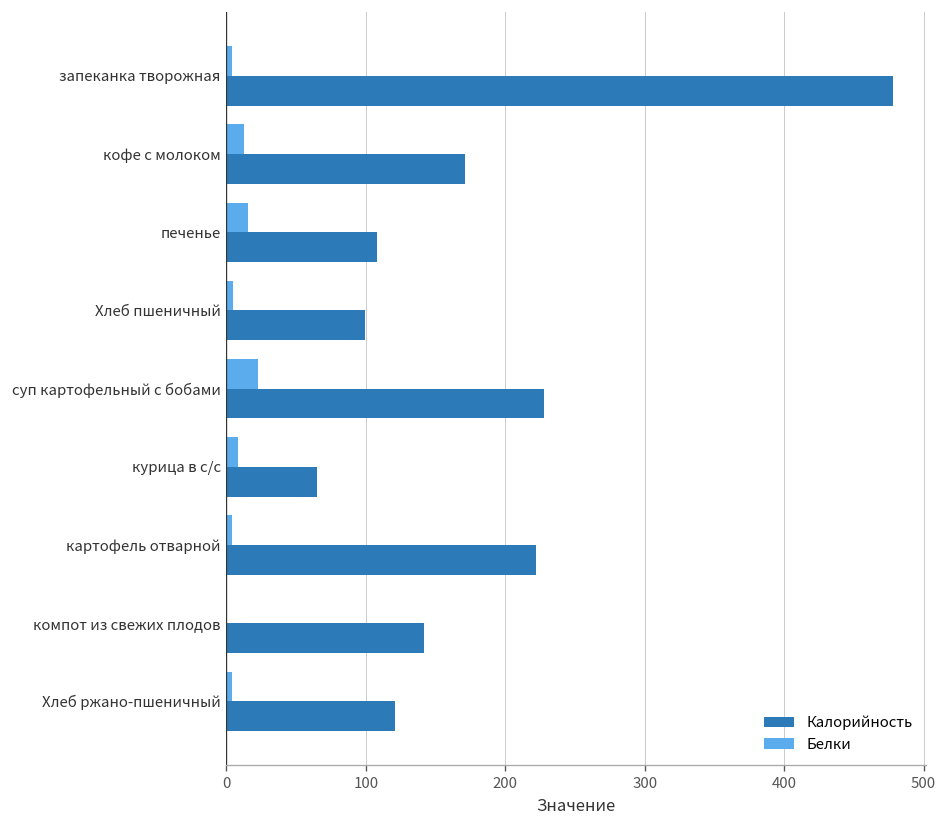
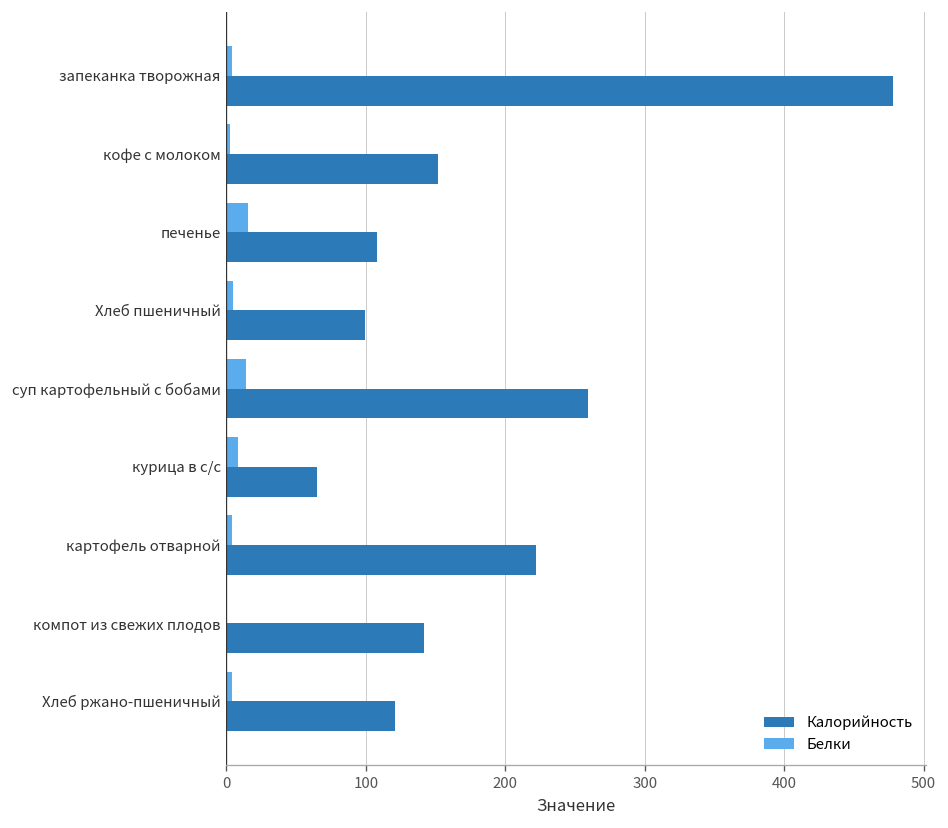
  {
    "Калорийность": {
      "запеканка творожная": 478,
-     "кофе с молоком": 171,
+     "кофе с молоком": 152,
      "печенье": 108,
      "Хлеб пшеничный": 99,
-     "суп картофельный с бобами": 228,
+     "суп картофельный с бобами": 259,
      "курица в с/с": 65,
      "картофель отварной": 222,
      "компот из свежих плодов": 142,
      "Хлеб ржано-пшеничный": 121
    },
    "Белки": {
      "запеканка творожная": 4,
-     "кофе с молоком": 12,
+     "кофе с молоком": 3,
      "печенье": 15,
      "Хлеб пшеничный": 5,
-     "суп картофельный с бобами": 22,
+     "суп картофельный с бобами": 14,
      "курица в с/с": 8,
      "картофель отварной": 4,
      "Хлеб ржано-пшеничный": 4
    }
  }
